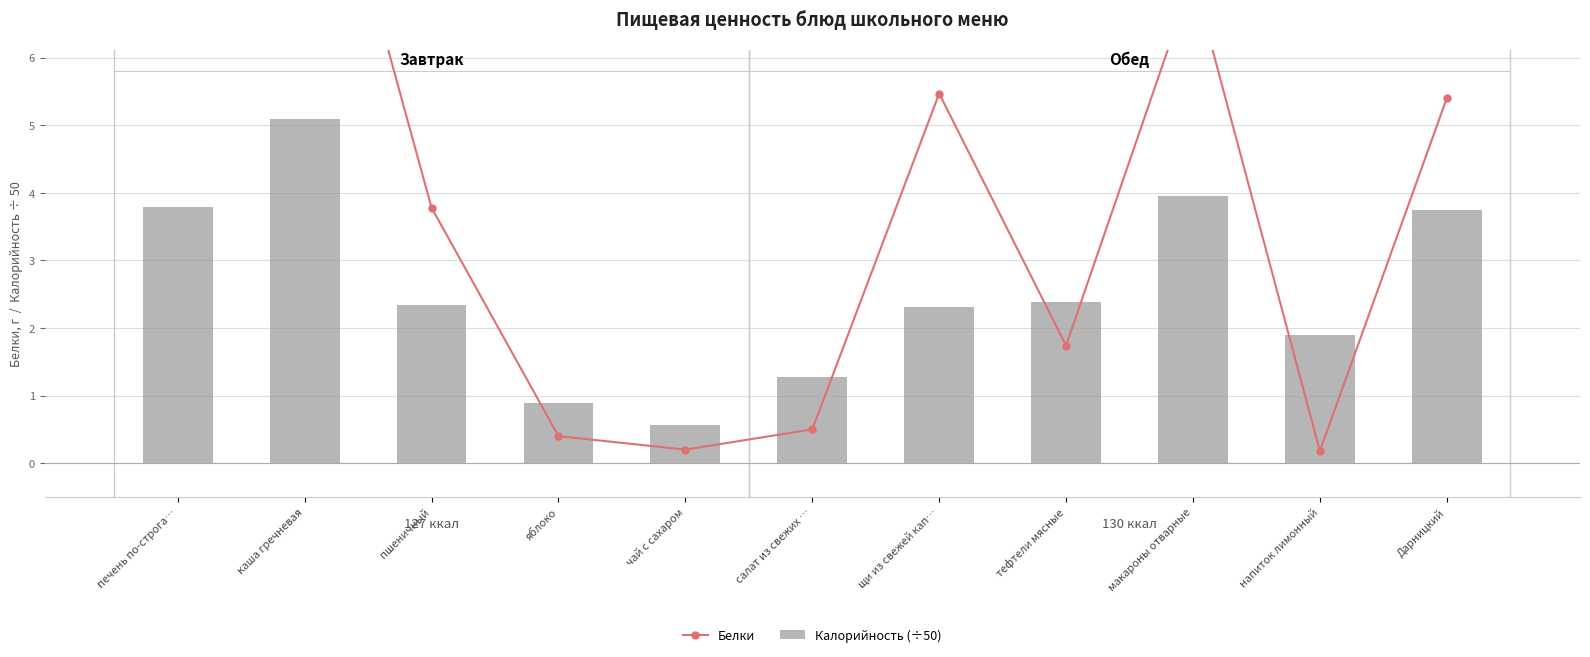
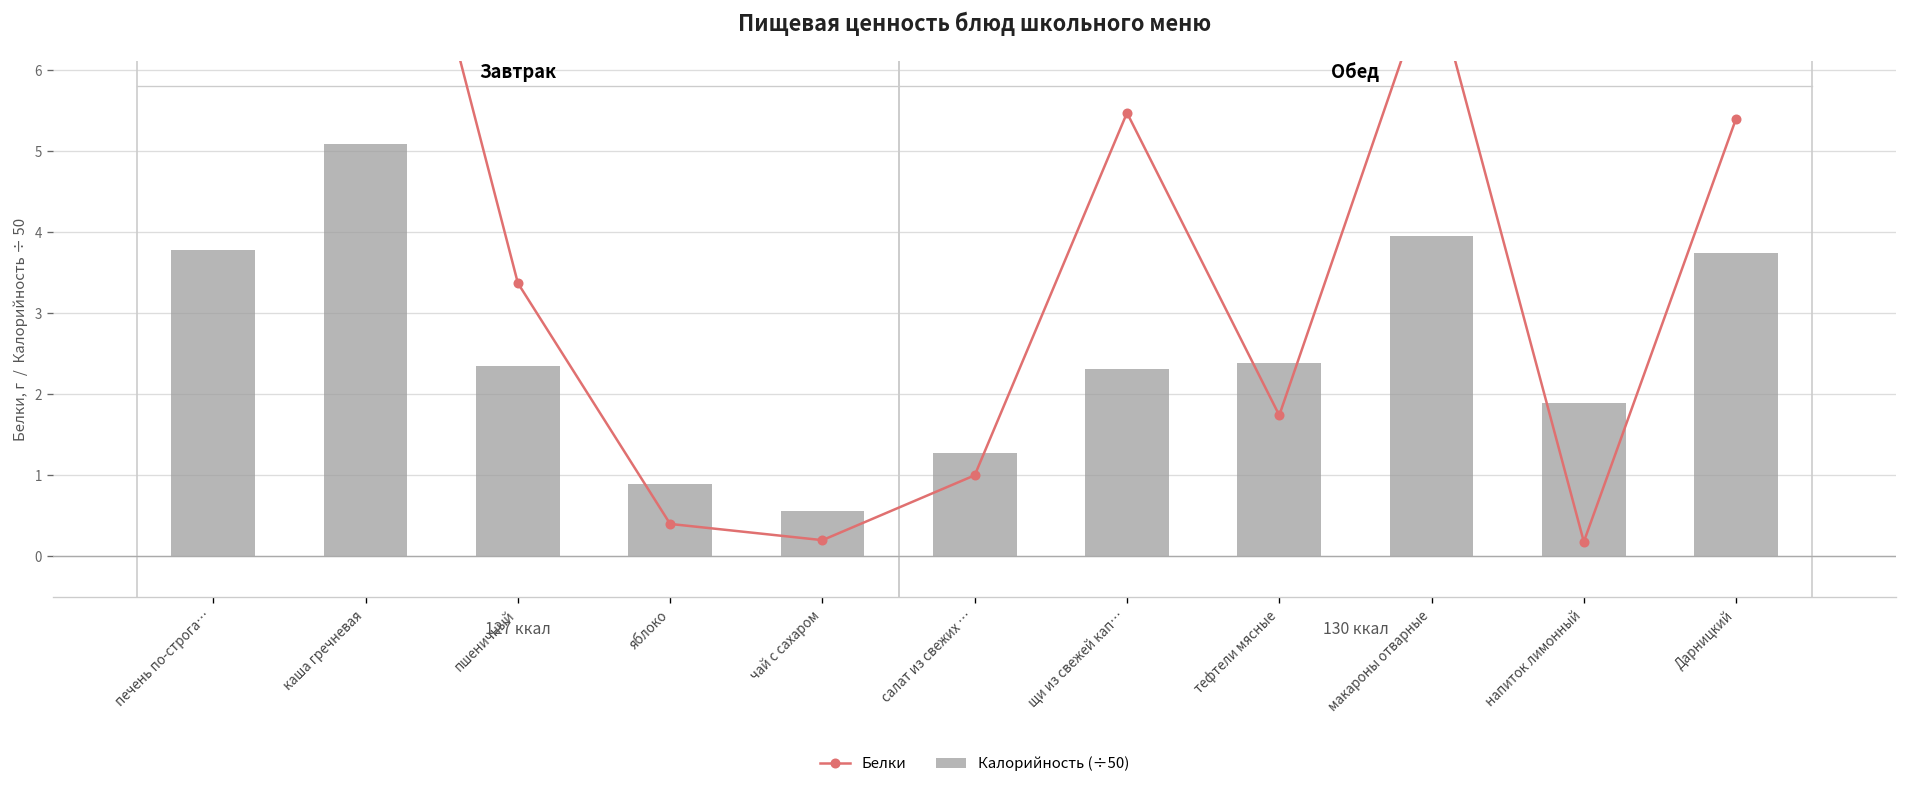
  {
    "Белки": {
-     "пшеничный": 3.8,
+     "пшеничный": 3.4,
      "яблоко": 0.4,
      "чай с сахаром": 0.2,
-     "салат из свежих …": 0.5,
+     "салат из свежих …": 1.0,
      "щи из свежей кап…": 5.5,
      "тефтели мясные": 1.7,
      "напиток лимонный": 0.2,
      "Дарницкий": 5.4
    }
  }
